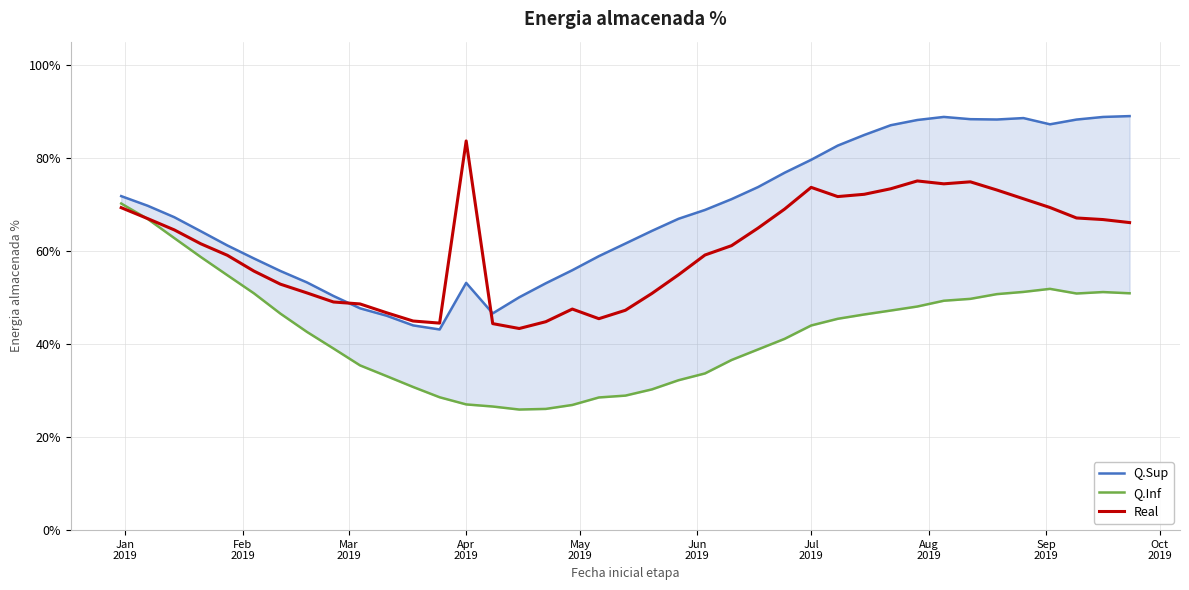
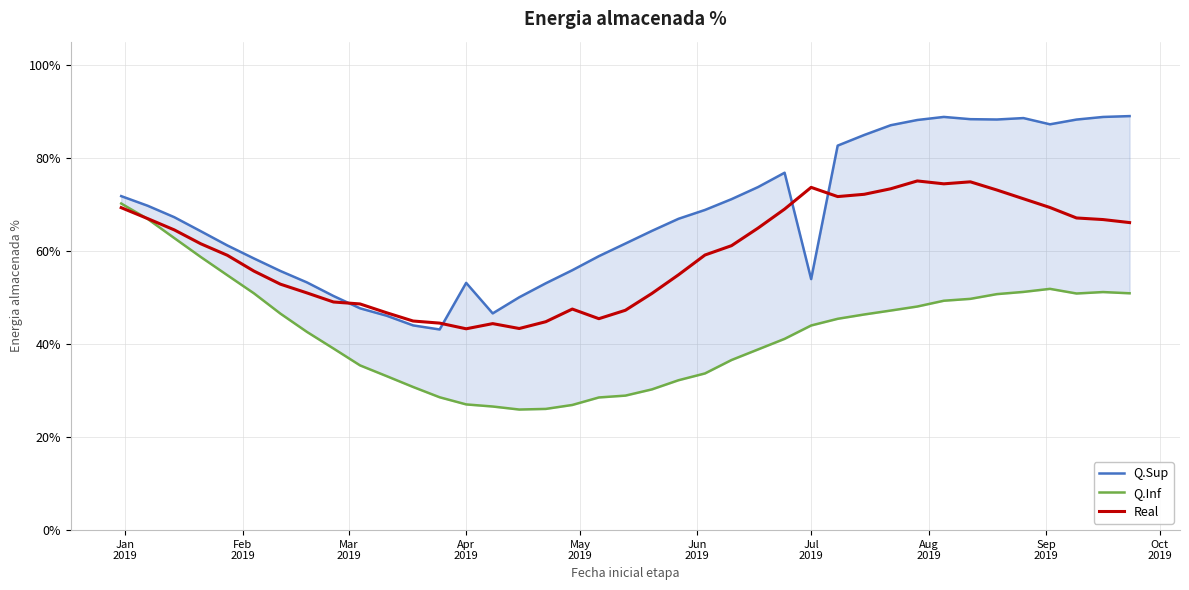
  {
    "Q.Sup": {
      "Apr 2019": "53%",
-     "Jul 2019": "80%"
+     "Jul 2019": "54%"
    },
    "Q.Inf": {
      "Apr 2019": "27%",
      "Jul 2019": "44%"
    },
    "Real": {
-     "Apr 2019": "84%",
+     "Apr 2019": "43%",
      "Jul 2019": "74%"
    }
  }
